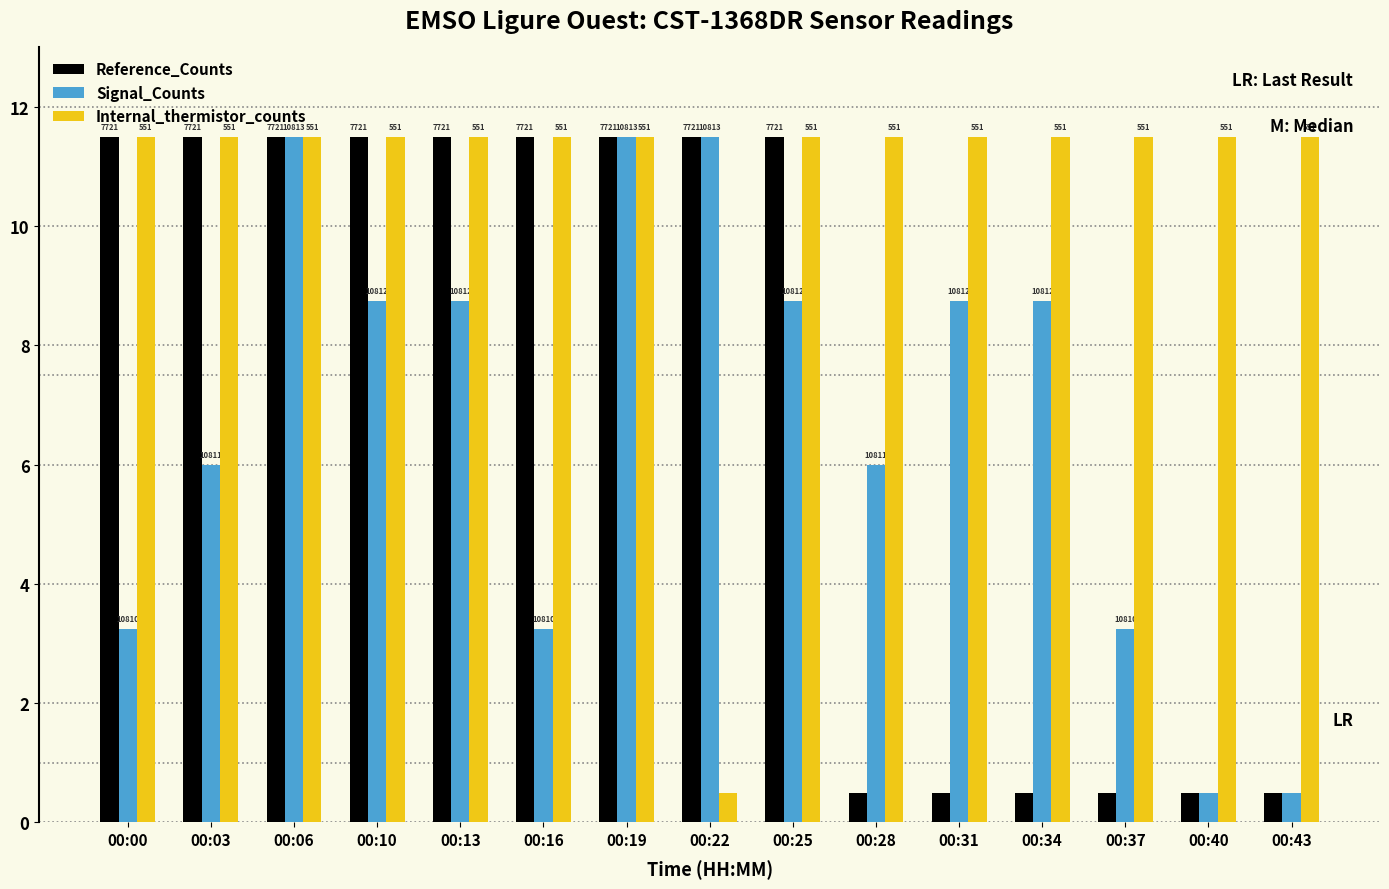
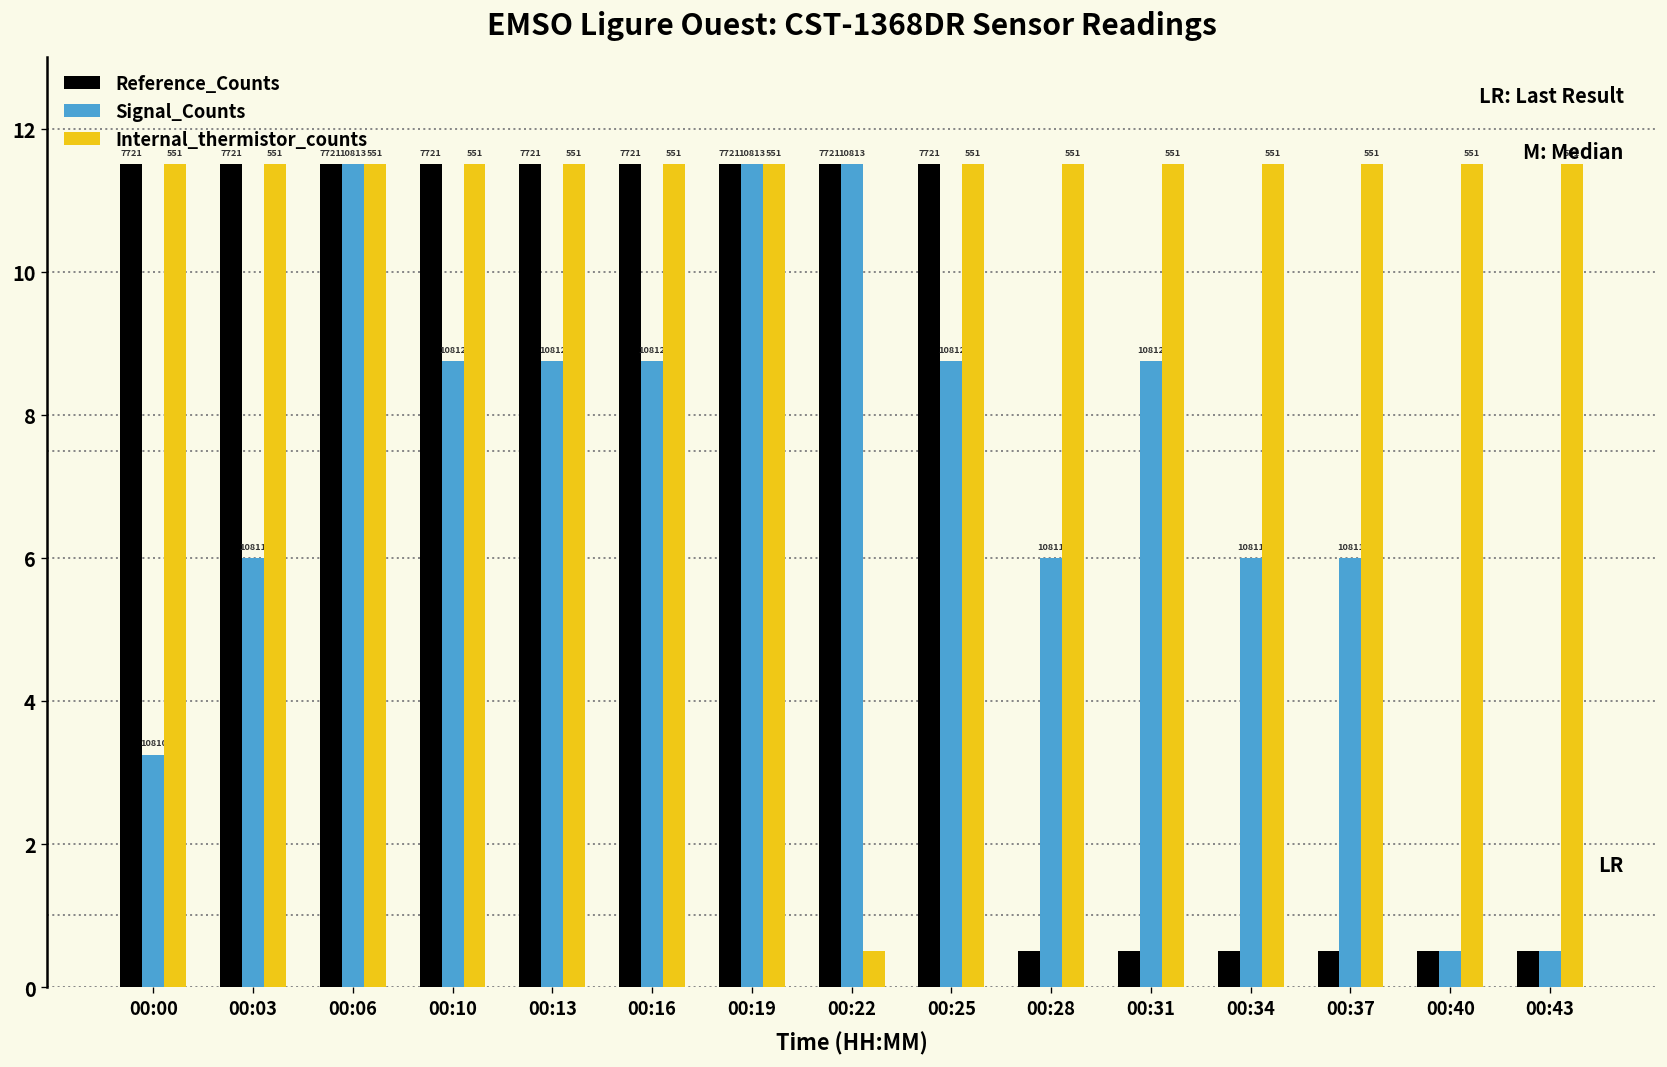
  {
    "Reference_Counts": {
      "00:28": 0.5,
      "00:31": 0.5,
      "00:34": 0.5,
      "00:37": 0.5,
      "00:40": 0.5,
      "00:43": 0.5
    },
    "Signal_Counts": {
-     "00:16": 10810,
-     "00:34": 10812,
-     "00:37": 10810
+     "00:16": 10812,
+     "00:34": 10811,
+     "00:37": 10811
    },
    "Internal_thermistor_counts": {
      "00:22": 0.5
    }
  }
